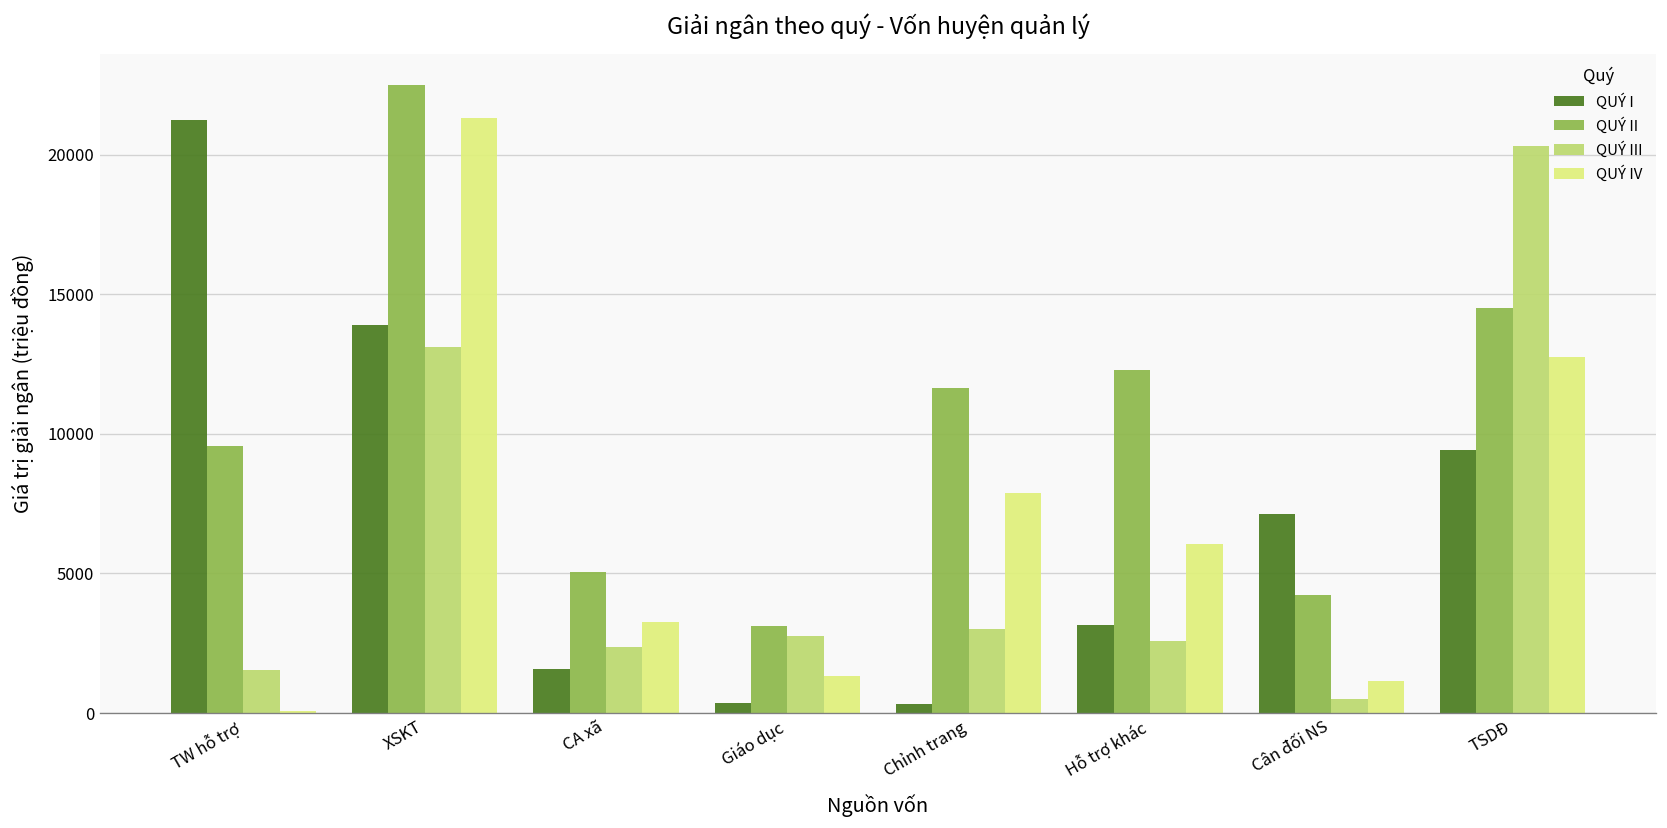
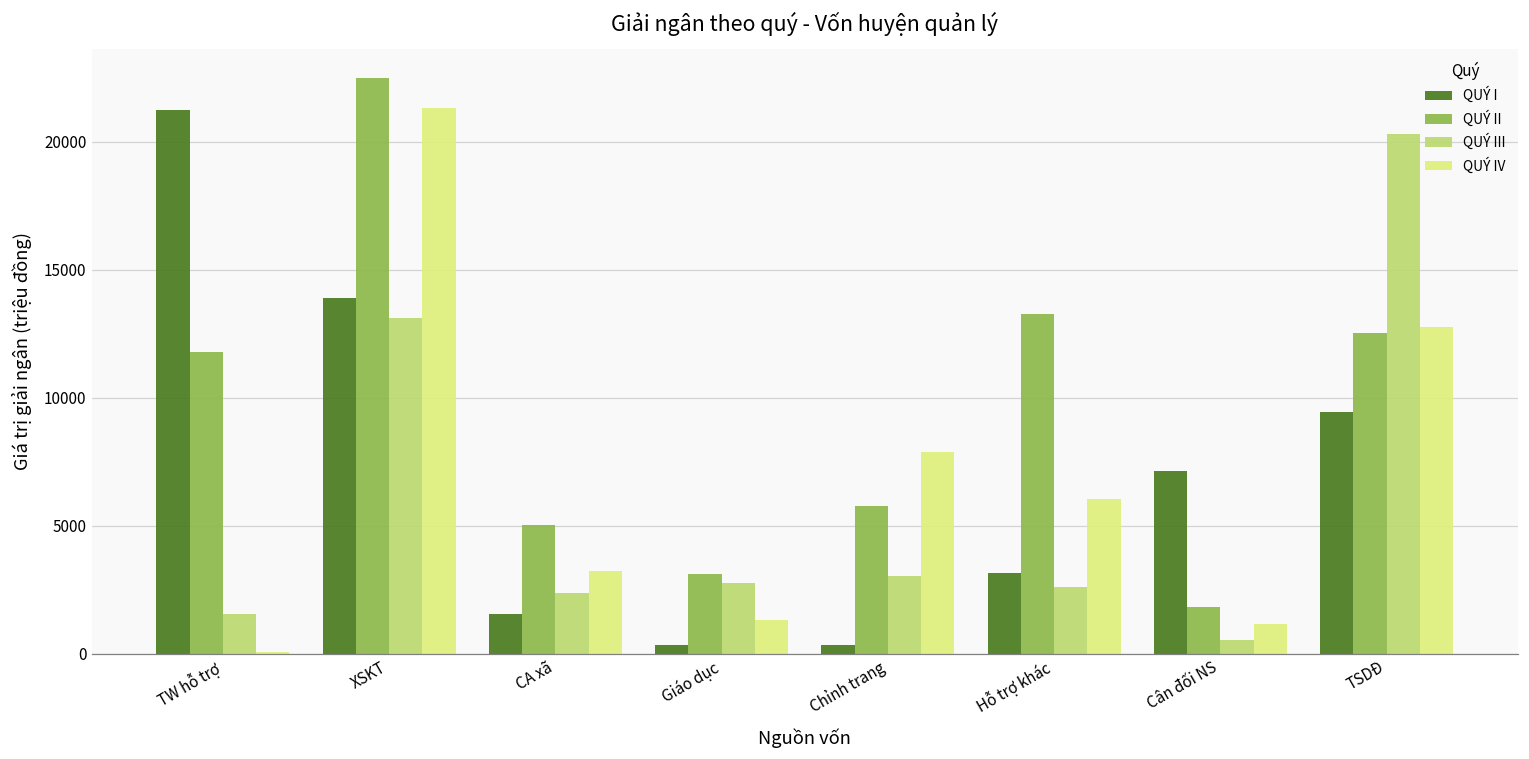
  {
    "QUÝ I": {
      "TW hỗ trợ": 21200,
      "XSKT": 13900,
      "CA xã": 1600,
      "Giáo dục": 400,
      "Chỉnh trang": 300,
      "Hỗ trợ khác": 3200,
      "Cân đối NS": 7100,
      "TSDĐ": 9400
    },
    "QUÝ II": {
-     "TW hỗ trợ": 9600,
+     "TW hỗ trợ": 11800,
      "XSKT": 22500,
      "CA xã": 5000,
      "Giáo dục": 3100,
-     "Chỉnh trang": 11600,
-     "Hỗ trợ khác": 12300,
-     "Cân đối NS": 4200,
-     "TSDĐ": 14500
+     "Chỉnh trang": 5800,
+     "Hỗ trợ khác": 13300,
+     "Cân đối NS": 1800,
+     "TSDĐ": 12500
    }
  }
